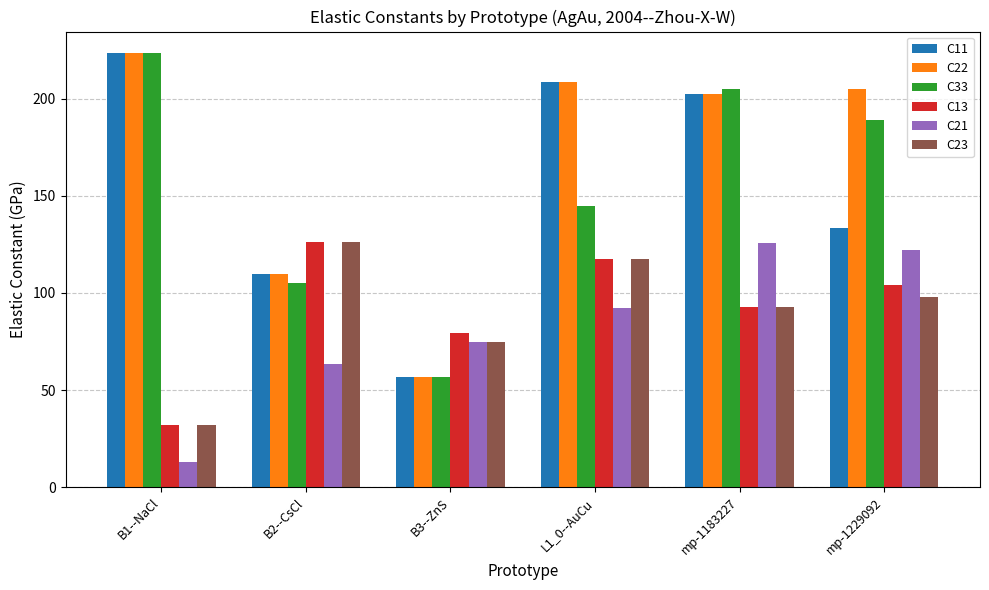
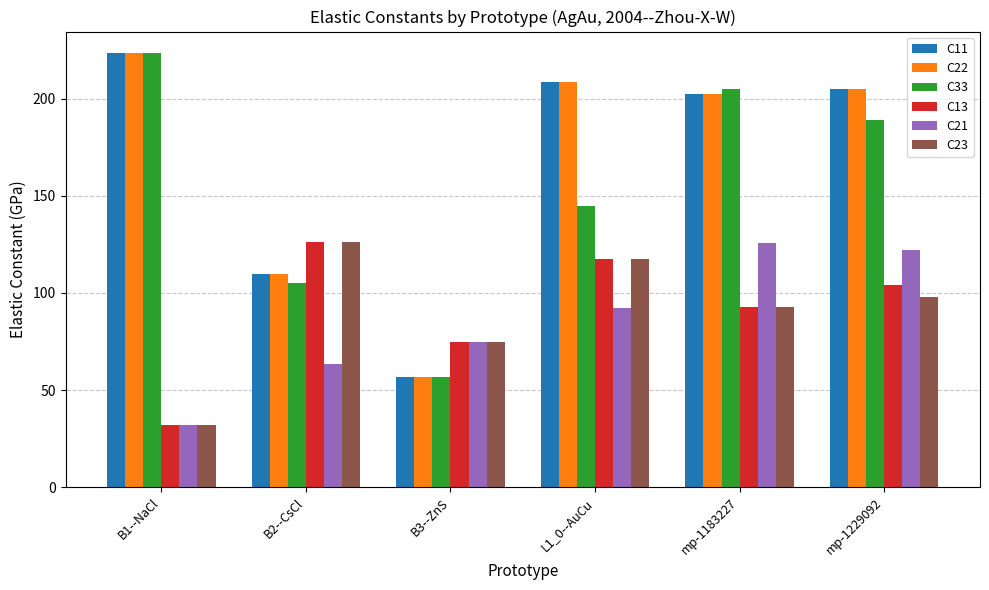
  {
    "C11": {
      "B1--NaCl": 223,
      "B2--CsCl": 110,
      "B3--ZnS": 57,
      "L1_0--AuCu": 209,
      "mp-1183227": 202,
-     "mp-1229092": 133
+     "mp-1229092": 205
    },
    "C22": {
      "B1--NaCl": 223,
      "B2--CsCl": 110,
      "B3--ZnS": 57,
      "L1_0--AuCu": 209,
      "mp-1183227": 202,
      "mp-1229092": 205
    },
    "C33": {
      "B1--NaCl": 223,
      "B2--CsCl": 105,
      "B3--ZnS": 57,
      "L1_0--AuCu": 145,
      "mp-1183227": 205,
      "mp-1229092": 189
    },
    "C13": {
      "B1--NaCl": 32,
      "B2--CsCl": 126,
-     "B3--ZnS": 79,
+     "B3--ZnS": 75,
      "L1_0--AuCu": 117,
      "mp-1183227": 93,
      "mp-1229092": 104
    },
    "C21": {
-     "B1--NaCl": 13,
+     "B1--NaCl": 32,
      "B2--CsCl": 64,
      "B3--ZnS": 75,
      "L1_0--AuCu": 92,
      "mp-1183227": 126,
      "mp-1229092": 122
    },
    "C23": {
      "B1--NaCl": 32,
      "B2--CsCl": 126,
      "B3--ZnS": 75,
      "L1_0--AuCu": 117,
      "mp-1183227": 93,
      "mp-1229092": 98
    }
  }
